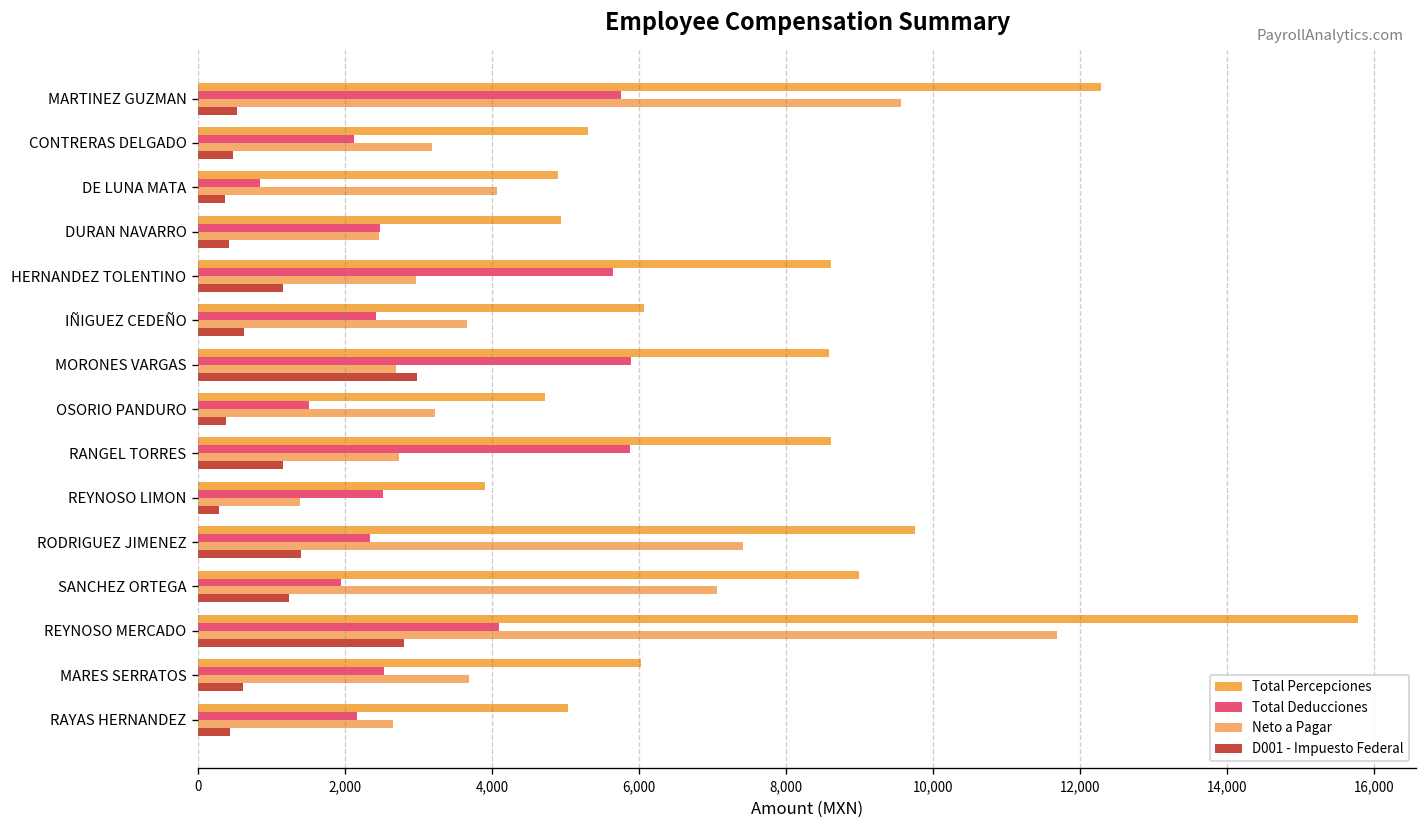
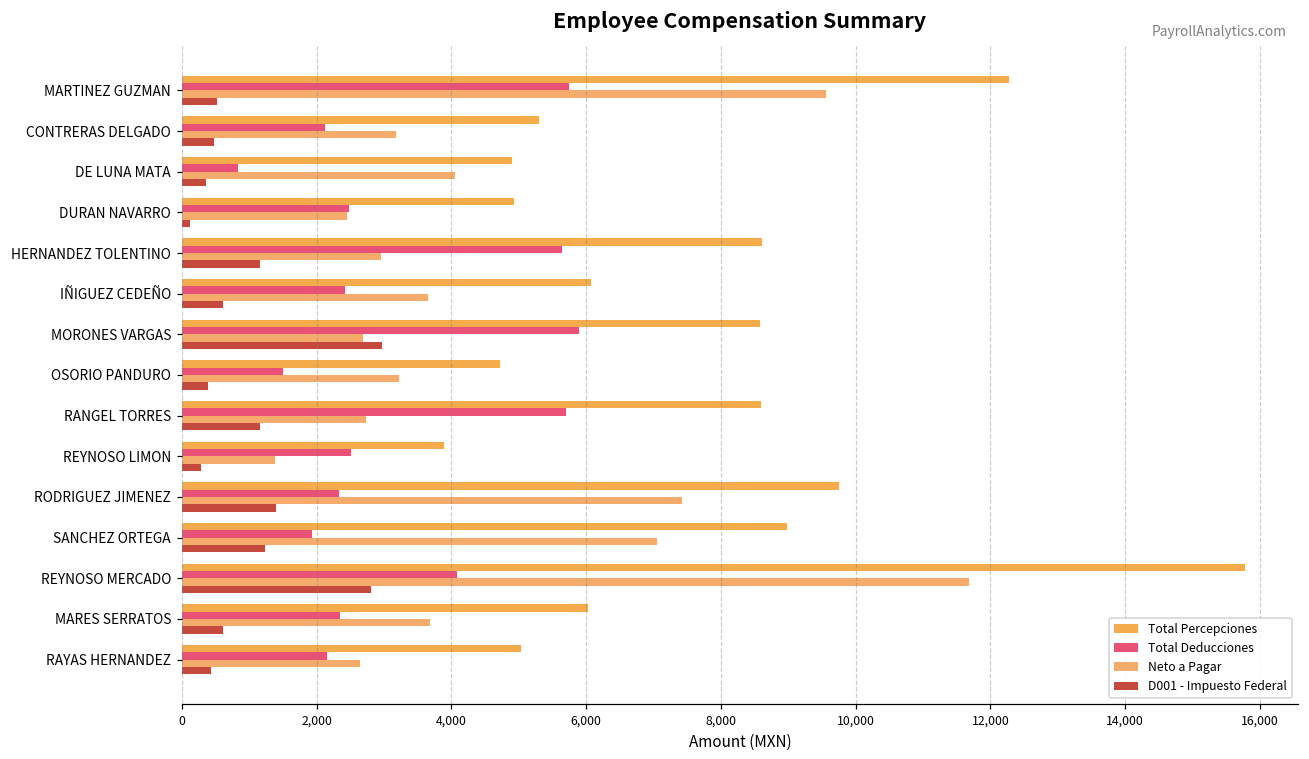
  {
    "Total Deducciones": {
      "MARTINEZ GUZMAN": "5,800",
      "CONTRERAS DELGADO": "2,100",
      "DE LUNA MATA": "800",
      "DURAN NAVARRO": "2,500",
      "HERNANDEZ TOLENTINO": "5,600",
      "IÑIGUEZ CEDEÑO": "2,400",
      "MORONES VARGAS": "5,900",
      "OSORIO PANDURO": "1,500",
-     "RANGEL TORRES": "5,900",
+     "RANGEL TORRES": "5,700",
      "REYNOSO LIMON": "2,500",
      "RODRIGUEZ JIMENEZ": "2,300",
      "SANCHEZ ORTEGA": "1,900",
      "REYNOSO MERCADO": "4,100",
-     "MARES SERRATOS": "2,500",
+     "MARES SERRATOS": "2,300",
      "RAYAS HERNANDEZ": "2,200"
    },
    "D001 - Impuesto Federal": {
      "MARTINEZ GUZMAN": "500",
      "CONTRERAS DELGADO": "500",
      "DE LUNA MATA": "400",
-     "DURAN NAVARRO": "400",
+     "DURAN NAVARRO": "100",
      "HERNANDEZ TOLENTINO": "1,200",
      "IÑIGUEZ CEDEÑO": "600",
      "MORONES VARGAS": "3,000",
      "OSORIO PANDURO": "400",
      "RANGEL TORRES": "1,200",
      "REYNOSO LIMON": "300",
      "RODRIGUEZ JIMENEZ": "1,400",
      "SANCHEZ ORTEGA": "1,200",
      "REYNOSO MERCADO": "2,800",
      "MARES SERRATOS": "600",
      "RAYAS HERNANDEZ": "400"
    }
  }
